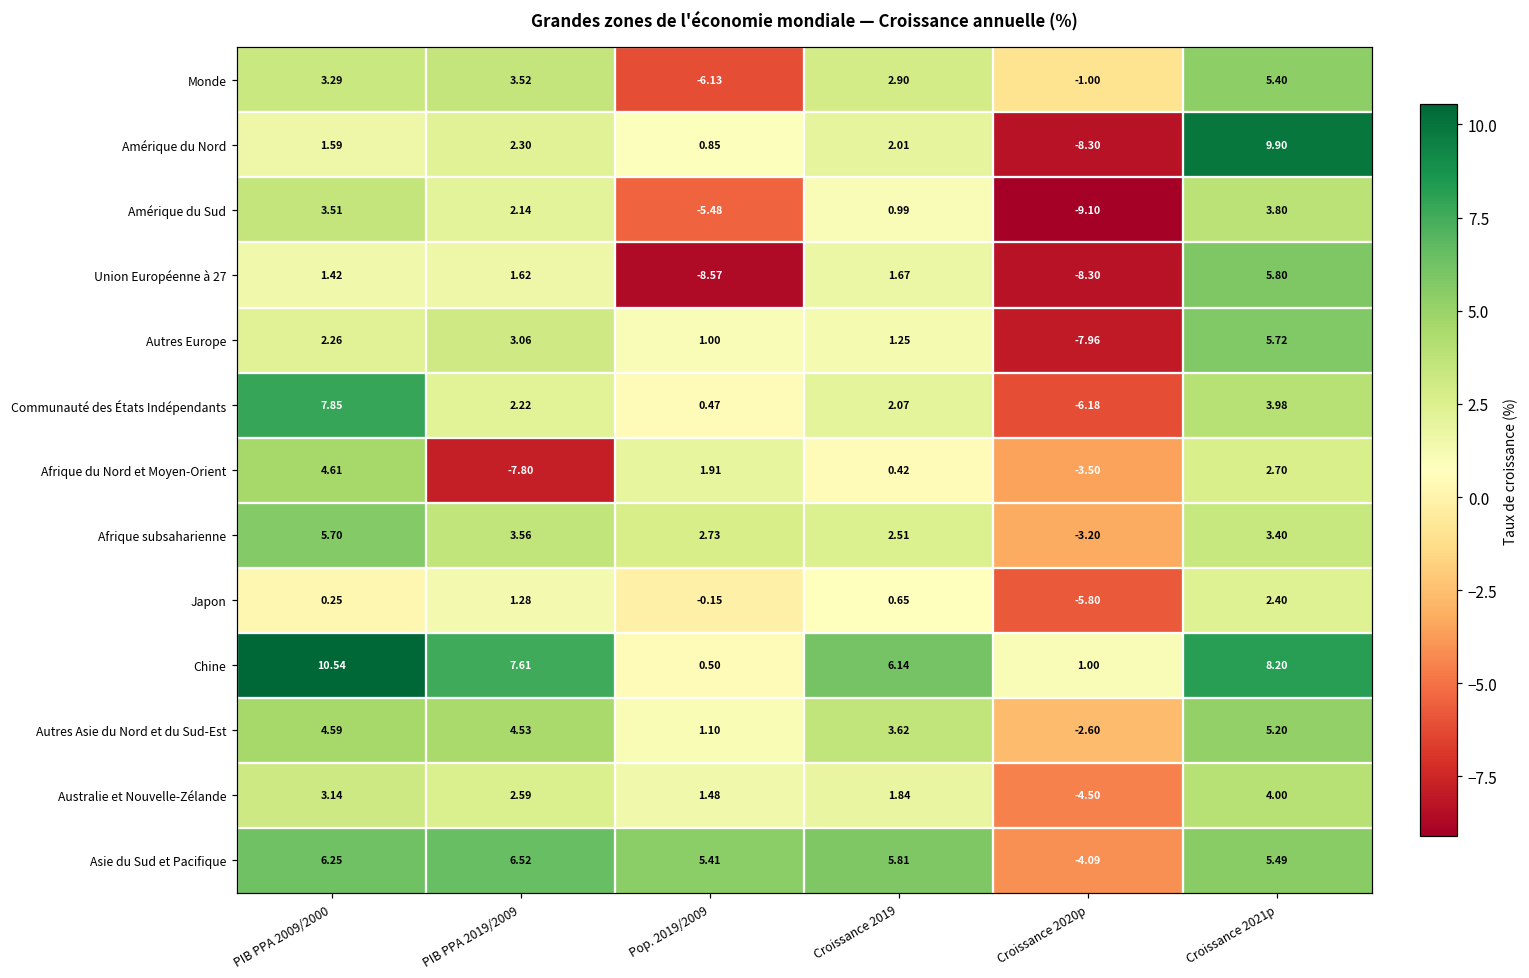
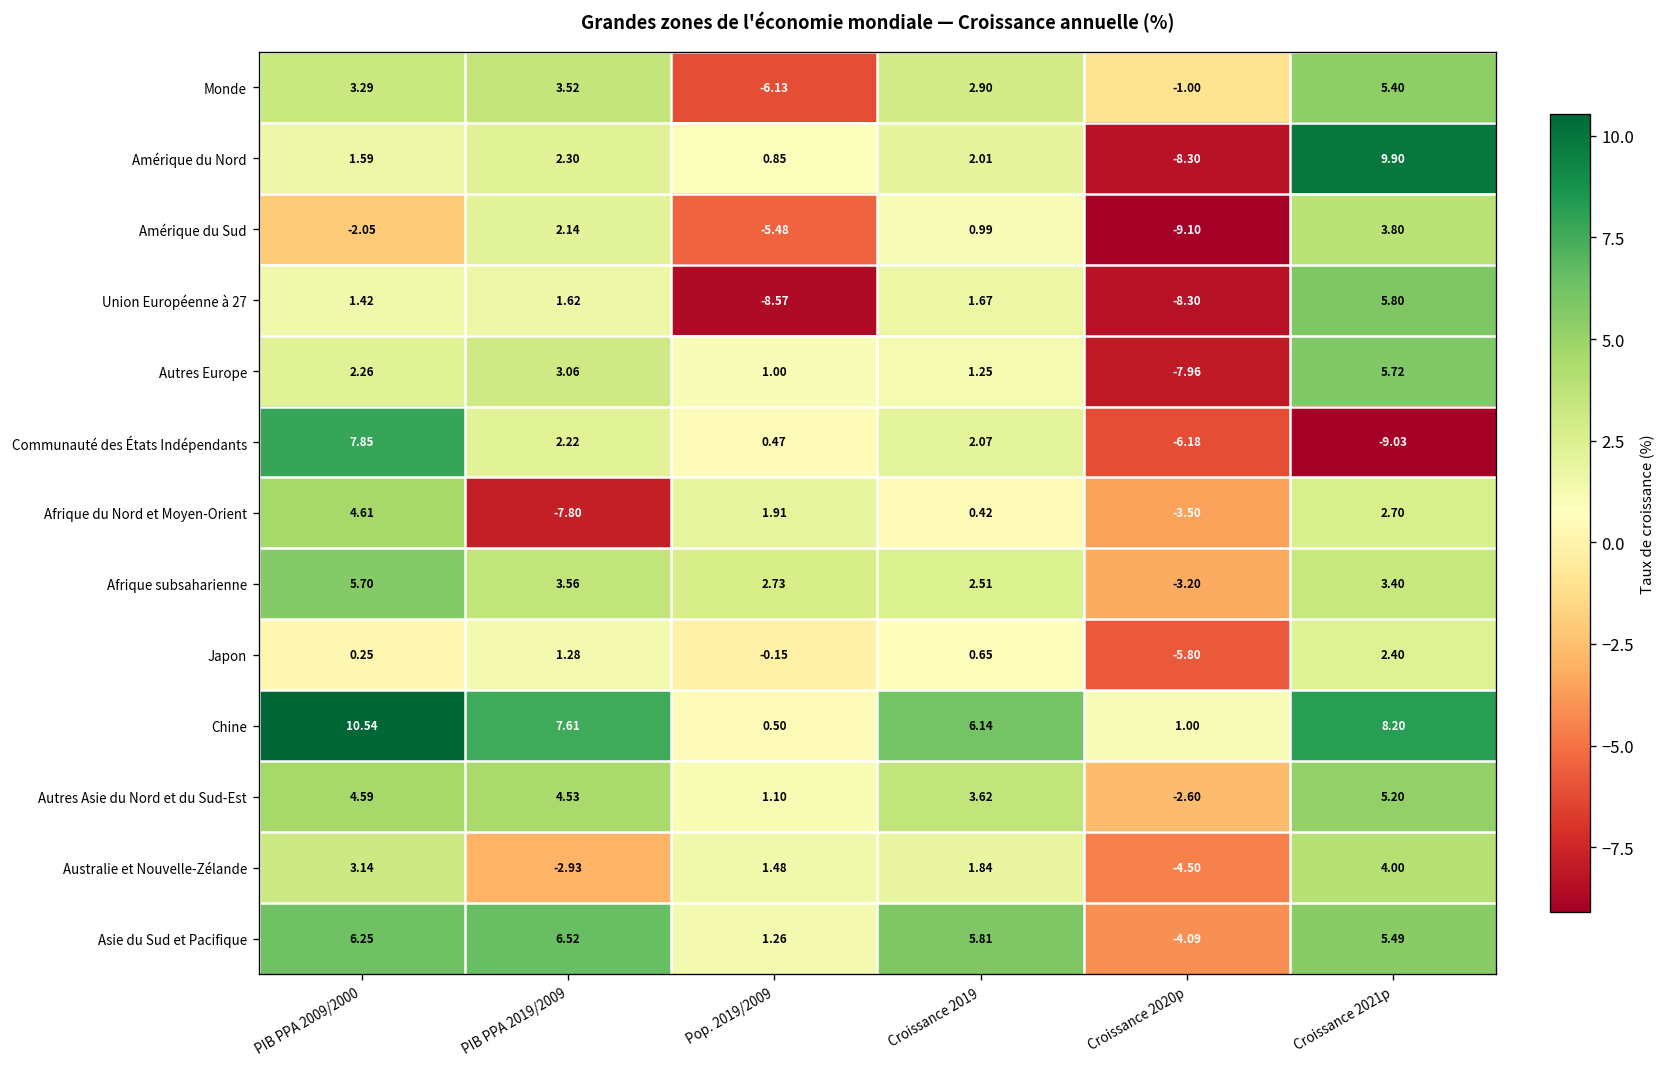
  {
    "Monde": {
      "PIB PPA 2009/2000": 3.29,
      "PIB PPA 2019/2009": 3.52,
      "Pop. 2019/2009": -6.13,
      "Croissance 2019": 2.90,
      "Croissance 2020p": -1.00,
      "Croissance 2021p": 5.40
    },
    "Amérique du Nord": {
      "PIB PPA 2009/2000": 1.59,
      "PIB PPA 2019/2009": 2.30,
      "Pop. 2019/2009": 0.85,
      "Croissance 2019": 2.01,
      "Croissance 2020p": -8.30,
      "Croissance 2021p": 9.90
    },
    "Amérique du Sud": {
-     "PIB PPA 2009/2000": 3.51,
+     "PIB PPA 2009/2000": -2.05,
      "PIB PPA 2019/2009": 2.14,
      "Pop. 2019/2009": -5.48,
      "Croissance 2019": 0.99,
      "Croissance 2020p": -9.10,
      "Croissance 2021p": 3.80
    },
    "Union Européenne à 27": {
      "PIB PPA 2009/2000": 1.42,
      "PIB PPA 2019/2009": 1.62,
      "Pop. 2019/2009": -8.57,
      "Croissance 2019": 1.67,
      "Croissance 2020p": -8.30,
      "Croissance 2021p": 5.80
    },
    "Autres Europe": {
      "PIB PPA 2009/2000": 2.26,
      "PIB PPA 2019/2009": 3.06,
      "Pop. 2019/2009": 1.00,
      "Croissance 2019": 1.25,
      "Croissance 2020p": -7.96,
      "Croissance 2021p": 5.72
    },
    "Communauté des États Indépendants": {
      "PIB PPA 2009/2000": 7.85,
      "PIB PPA 2019/2009": 2.22,
      "Pop. 2019/2009": 0.47,
      "Croissance 2019": 2.07,
      "Croissance 2020p": -6.18,
-     "Croissance 2021p": 3.98
+     "Croissance 2021p": -9.03
    },
    "Afrique du Nord et Moyen-Orient": {
      "PIB PPA 2009/2000": 4.61,
      "PIB PPA 2019/2009": -7.80,
      "Pop. 2019/2009": 1.91,
      "Croissance 2019": 0.42,
      "Croissance 2020p": -3.50,
      "Croissance 2021p": 2.70
    },
    "Afrique subsaharienne": {
      "PIB PPA 2009/2000": 5.70,
      "PIB PPA 2019/2009": 3.56,
      "Pop. 2019/2009": 2.73,
      "Croissance 2019": 2.51,
      "Croissance 2020p": -3.20,
      "Croissance 2021p": 3.40
    },
    "Japon": {
      "PIB PPA 2009/2000": 0.25,
      "PIB PPA 2019/2009": 1.28,
      "Pop. 2019/2009": -0.15,
      "Croissance 2019": 0.65,
      "Croissance 2020p": -5.80,
      "Croissance 2021p": 2.40
    },
    "Chine": {
      "PIB PPA 2009/2000": 10.54,
      "PIB PPA 2019/2009": 7.61,
      "Pop. 2019/2009": 0.50,
      "Croissance 2019": 6.14,
      "Croissance 2020p": 1.00,
      "Croissance 2021p": 8.20
    },
    "Autres Asie du Nord et du Sud-Est": {
      "PIB PPA 2009/2000": 4.59,
      "PIB PPA 2019/2009": 4.53,
      "Pop. 2019/2009": 1.10,
      "Croissance 2019": 3.62,
      "Croissance 2020p": -2.60,
      "Croissance 2021p": 5.20
    },
    "Australie et Nouvelle-Zélande": {
      "PIB PPA 2009/2000": 3.14,
-     "PIB PPA 2019/2009": 2.59,
+     "PIB PPA 2019/2009": -2.93,
      "Pop. 2019/2009": 1.48,
      "Croissance 2019": 1.84,
      "Croissance 2020p": -4.50,
      "Croissance 2021p": 4.00
    },
    "Asie du Sud et Pacifique": {
      "PIB PPA 2009/2000": 6.25,
      "PIB PPA 2019/2009": 6.52,
-     "Pop. 2019/2009": 5.41,
+     "Pop. 2019/2009": 1.26,
      "Croissance 2019": 5.81,
      "Croissance 2020p": -4.09,
      "Croissance 2021p": 5.49
    }
  }
